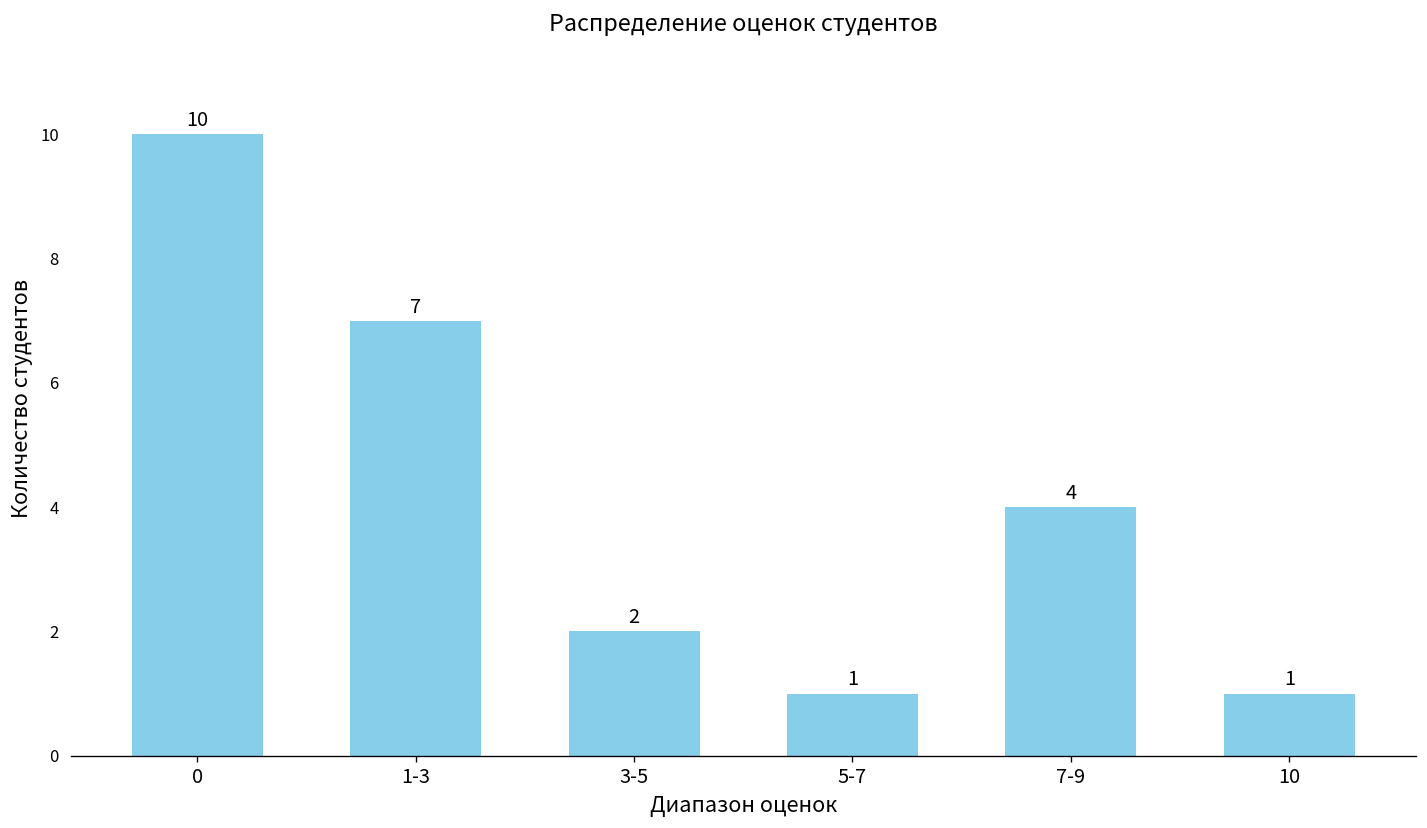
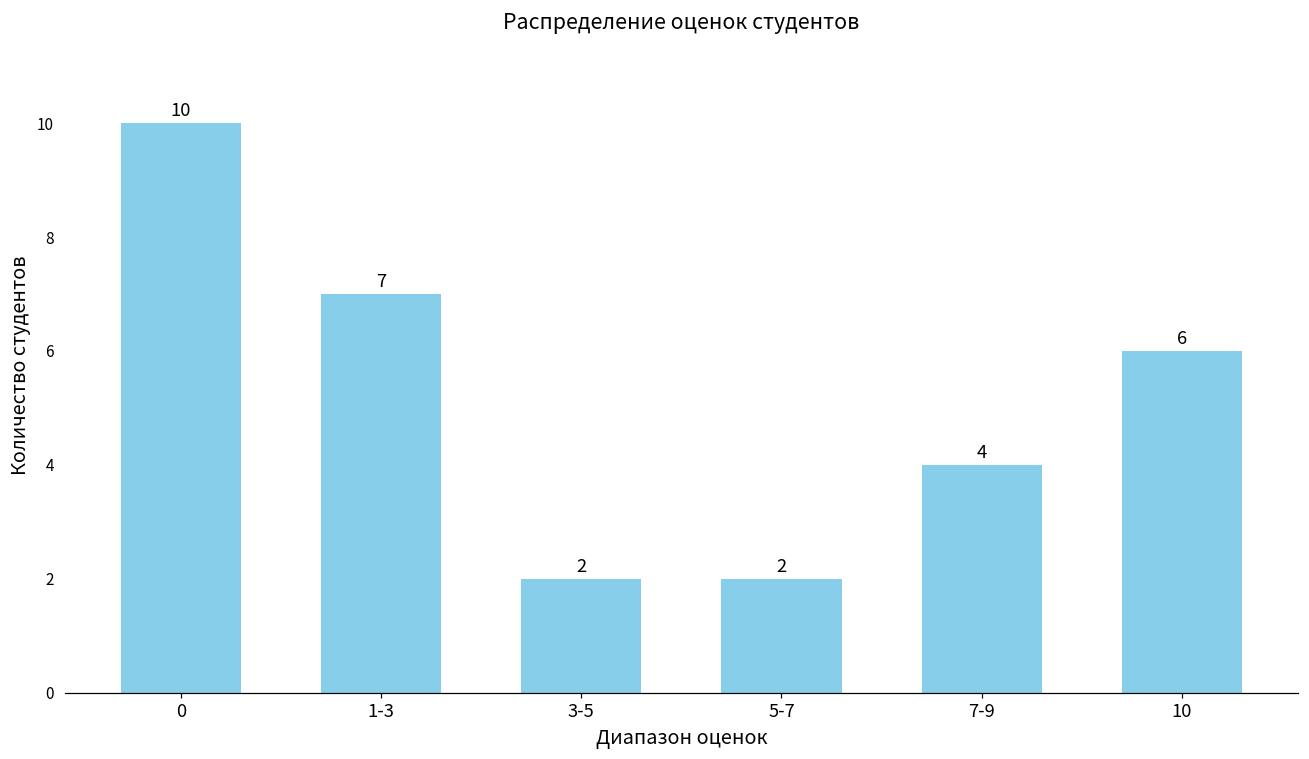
  {
    "0": 10,
    "1-3": 7,
    "3-5": 2,
-   "5-7": 1,
+   "5-7": 2,
    "7-9": 4,
-   "10": 1
+   "10": 6
  }
